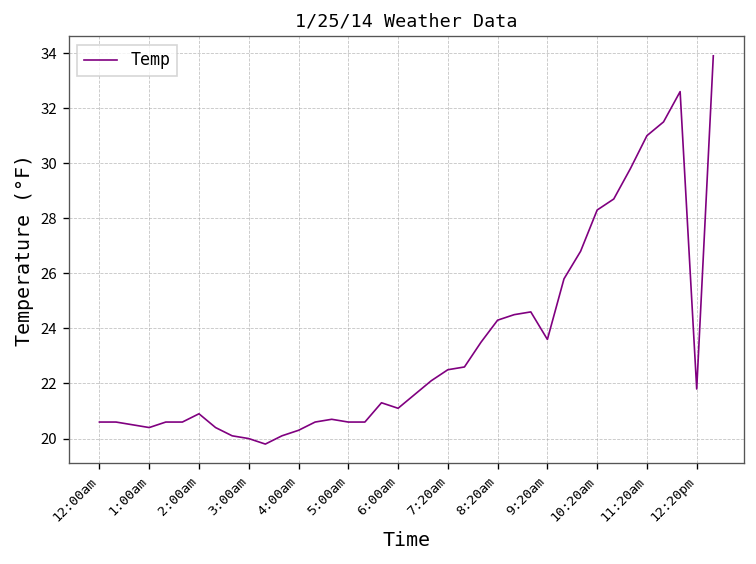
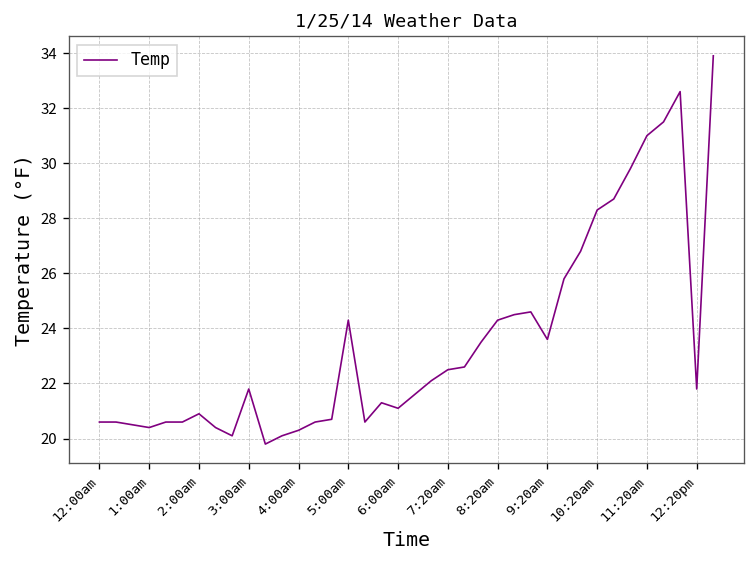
  {
    "12:00am": 20.6,
    "1:00am": 20.4,
    "2:00am": 20.9,
-   "3:00am": 20.0,
+   "3:00am": 21.8,
    "4:00am": 20.3,
-   "5:00am": 20.6,
+   "5:00am": 24.3,
    "6:00am": 21.1,
    "7:20am": 22.5,
    "8:20am": 24.3,
    "9:20am": 23.6,
    "10:20am": 28.3,
    "11:20am": 31.0,
    "12:20pm": 21.8
  }
